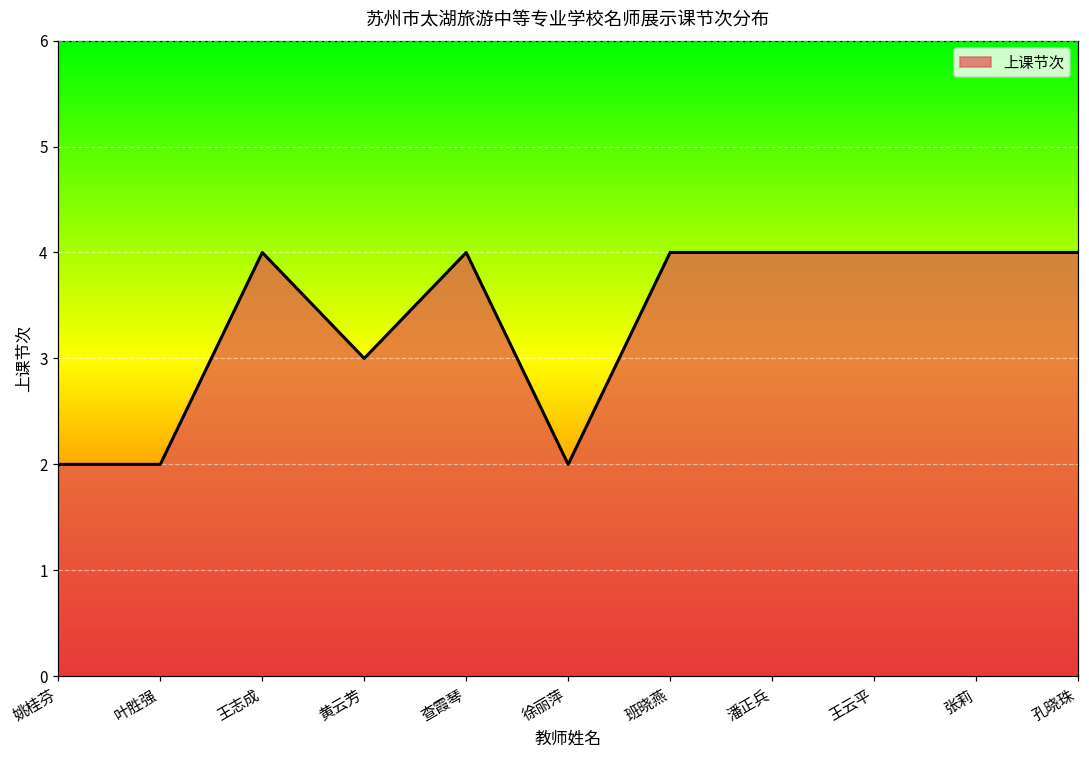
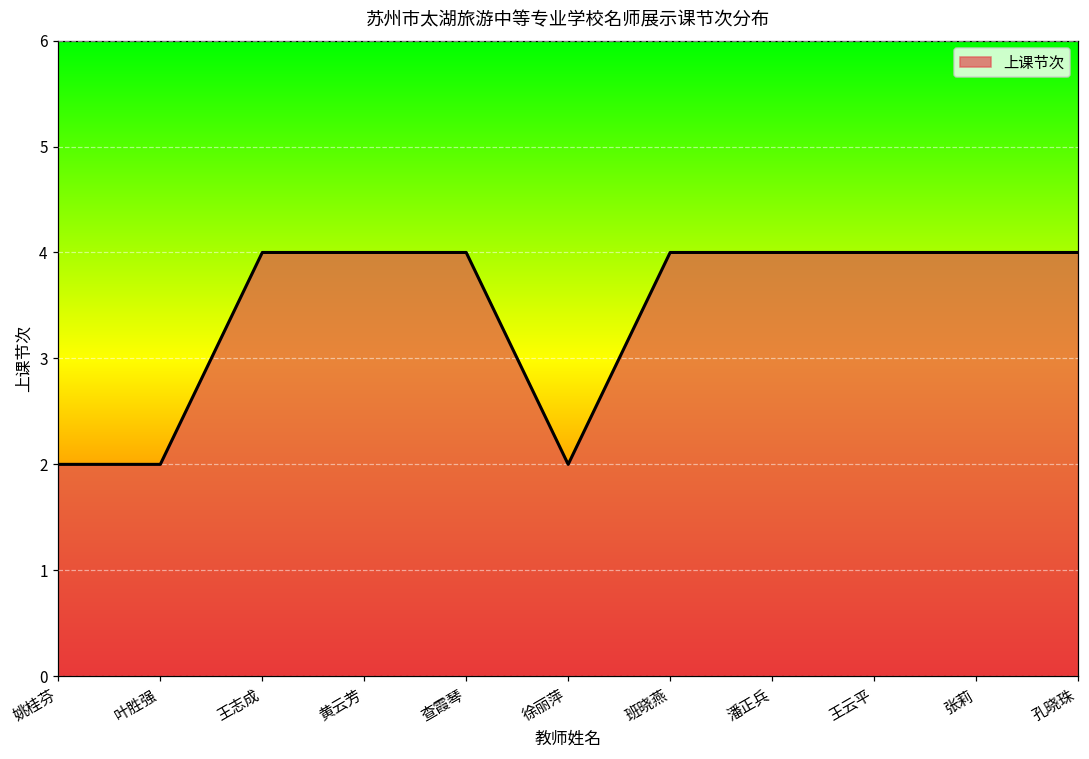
  {
    "姚桂芬": 2,
    "叶胜强": 2,
    "王志成": 4,
-   "黄云芳": 3,
+   "黄云芳": 4,
    "查霞琴": 4,
    "徐丽萍": 2,
    "班晓燕": 4,
    "潘正兵": 4,
    "王云平": 4,
    "张莉": 4,
    "孔晓珠": 4
  }
